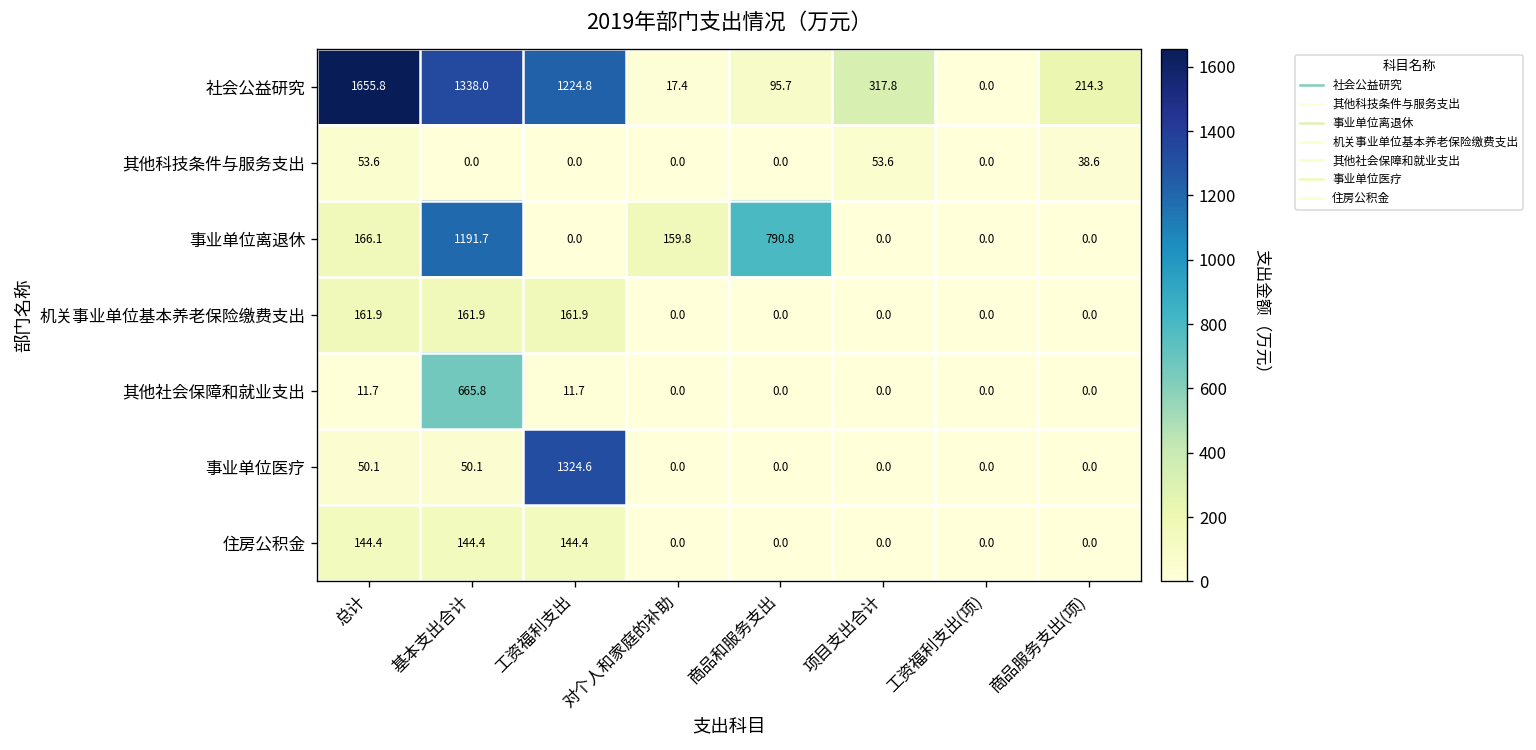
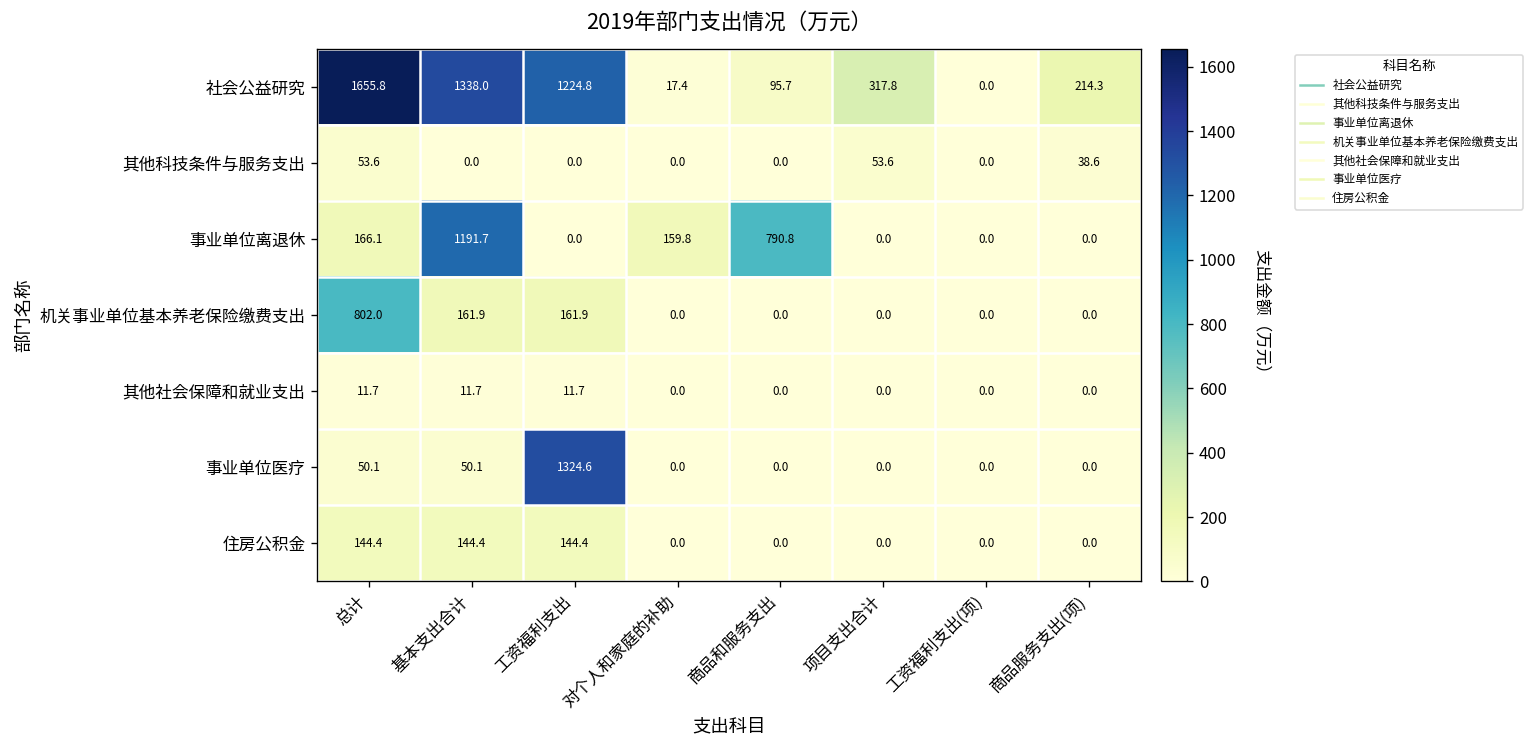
  {
    "社会公益研究": {
      "总计": 1655.8,
      "基本支出合计": 1338.0,
      "工资福利支出": 1224.8,
      "对个人和家庭的补助": 17.4,
      "商品和服务支出": 95.7,
      "项目支出合计": 317.8,
      "工资福利支出(项)": 0.0,
      "商品服务支出(项)": 214.3
    },
    "其他科技条件与服务支出": {
      "总计": 53.6,
      "基本支出合计": 0.0,
      "工资福利支出": 0.0,
      "对个人和家庭的补助": 0.0,
      "商品和服务支出": 0.0,
      "项目支出合计": 53.6,
      "工资福利支出(项)": 0.0,
      "商品服务支出(项)": 38.6
    },
    "事业单位离退休": {
      "总计": 166.1,
      "基本支出合计": 1191.7,
      "工资福利支出": 0.0,
      "对个人和家庭的补助": 159.8,
      "商品和服务支出": 790.8,
      "项目支出合计": 0.0,
      "工资福利支出(项)": 0.0,
      "商品服务支出(项)": 0.0
    },
    "机关事业单位基本养老保险缴费支出": {
-     "总计": 161.9,
+     "总计": 802.0,
      "基本支出合计": 161.9,
      "工资福利支出": 161.9,
      "对个人和家庭的补助": 0.0,
      "商品和服务支出": 0.0,
      "项目支出合计": 0.0,
      "工资福利支出(项)": 0.0,
      "商品服务支出(项)": 0.0
    },
    "其他社会保障和就业支出": {
      "总计": 11.7,
-     "基本支出合计": 665.8,
+     "基本支出合计": 11.7,
      "工资福利支出": 11.7,
      "对个人和家庭的补助": 0.0,
      "商品和服务支出": 0.0,
      "项目支出合计": 0.0,
      "工资福利支出(项)": 0.0,
      "商品服务支出(项)": 0.0
    },
    "事业单位医疗": {
      "总计": 50.1,
      "基本支出合计": 50.1,
      "工资福利支出": 1324.6,
      "对个人和家庭的补助": 0.0,
      "商品和服务支出": 0.0,
      "项目支出合计": 0.0,
      "工资福利支出(项)": 0.0,
      "商品服务支出(项)": 0.0
    },
    "住房公积金": {
      "总计": 144.4,
      "基本支出合计": 144.4,
      "工资福利支出": 144.4,
      "对个人和家庭的补助": 0.0,
      "商品和服务支出": 0.0,
      "项目支出合计": 0.0,
      "工资福利支出(项)": 0.0,
      "商品服务支出(项)": 0.0
    }
  }
